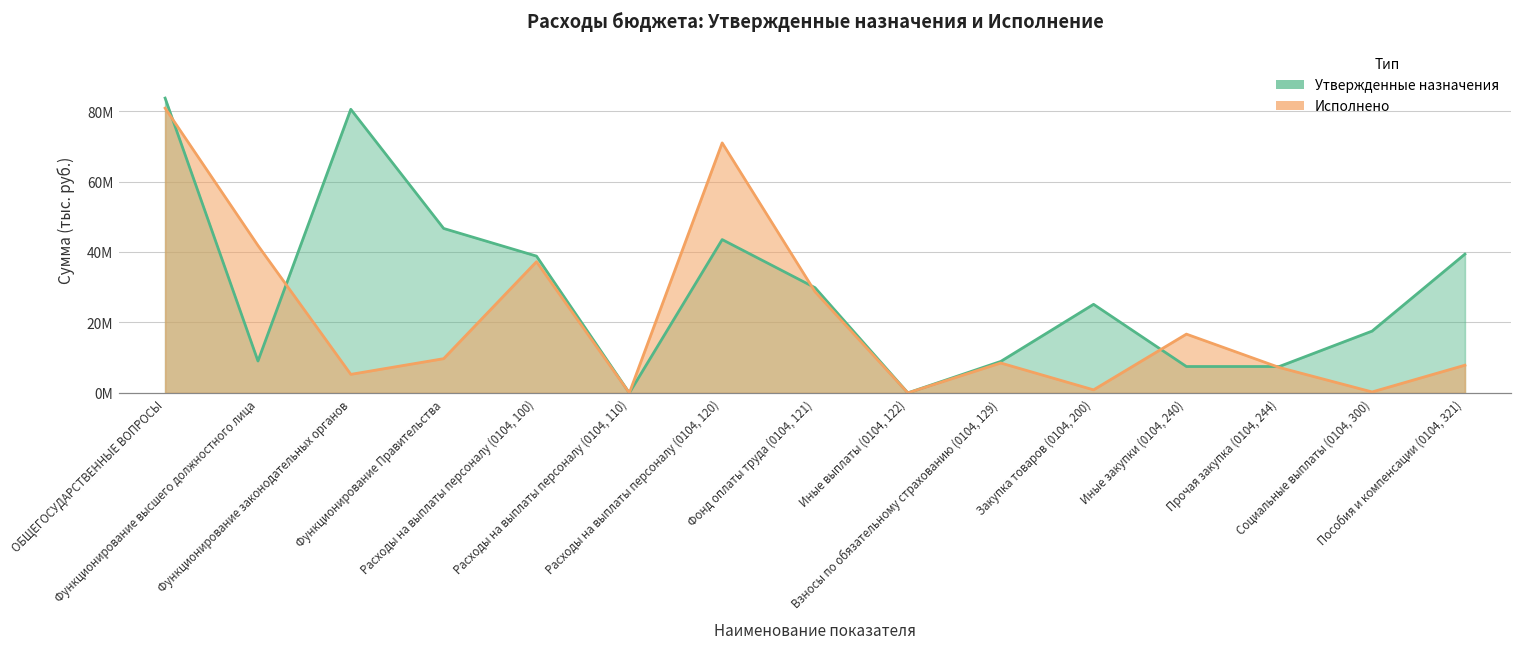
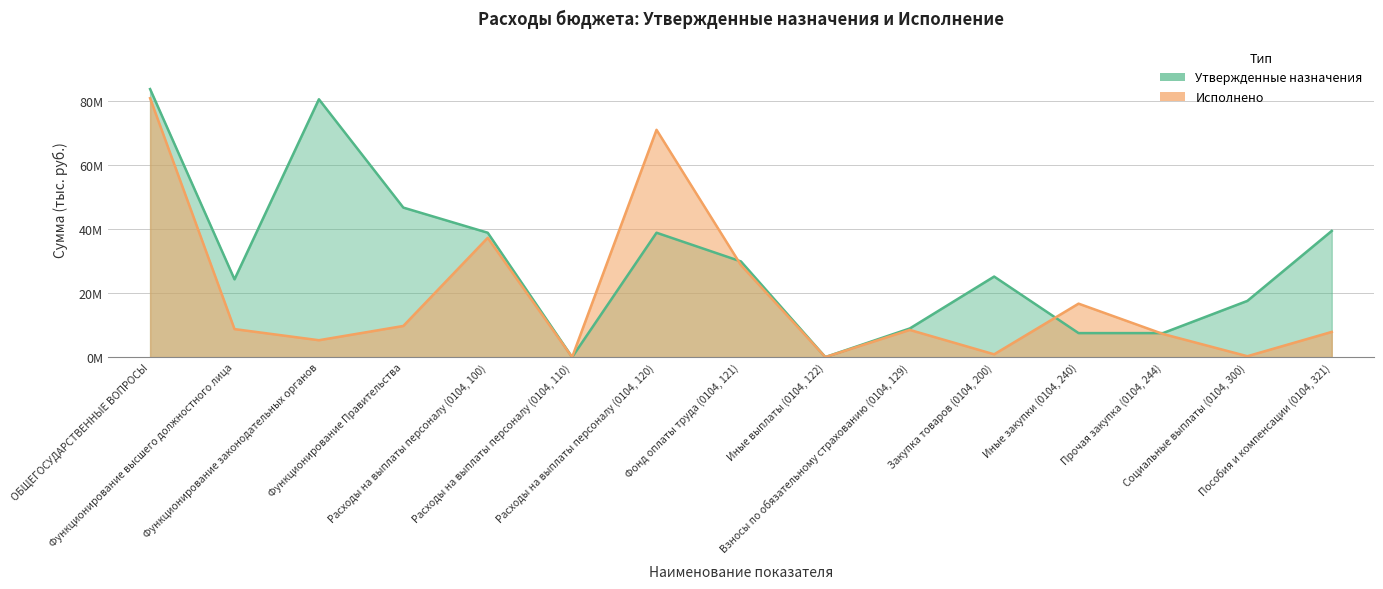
  {
    "Утвержденные назначения": {
      "ОБЩЕГОСУДАРСТВЕННЫЕ ВОПРОСЫ": 84000000,
-     "Функционирование высшего должностного лица": 9000000,
+     "Функционирование высшего должностного лица": 24000000,
      "Функционирование законодательных органов": 80000000,
      "Функционирование Правительства": 47000000,
      "Расходы на выплаты персоналу (0104, 100)": 39000000,
-     "Расходы на выплаты персоналу (0104, 120)": 44000000,
+     "Расходы на выплаты персоналу (0104, 120)": 39000000,
      "Фонд оплаты труда (0104, 121)": 30000000,
      "Закупка товаров (0104, 200)": 25000000,
      "Иные закупки (0104, 240)": 8000000,
      "Социальные выплаты (0104, 300)": 18000000,
      "Пособия и компенсации (0104, 321)": 39000000
    },
    "Исполнено": {
      "ОБЩЕГОСУДАРСТВЕННЫЕ ВОПРОСЫ": 81000000,
-     "Функционирование высшего должностного лица": 42000000,
+     "Функционирование высшего должностного лица": 9000000,
      "Функционирование законодательных органов": 5000000,
      "Функционирование Правительства": 10000000,
      "Расходы на выплаты персоналу (0104, 100)": 37000000,
      "Расходы на выплаты персоналу (0104, 120)": 71000000,
      "Фонд оплаты труда (0104, 121)": 29000000,
      "Закупка товаров (0104, 200)": 1000000,
      "Иные закупки (0104, 240)": 17000000,
      "Социальные выплаты (0104, 300)": 0,
      "Пособия и компенсации (0104, 321)": 8000000
    }
  }
